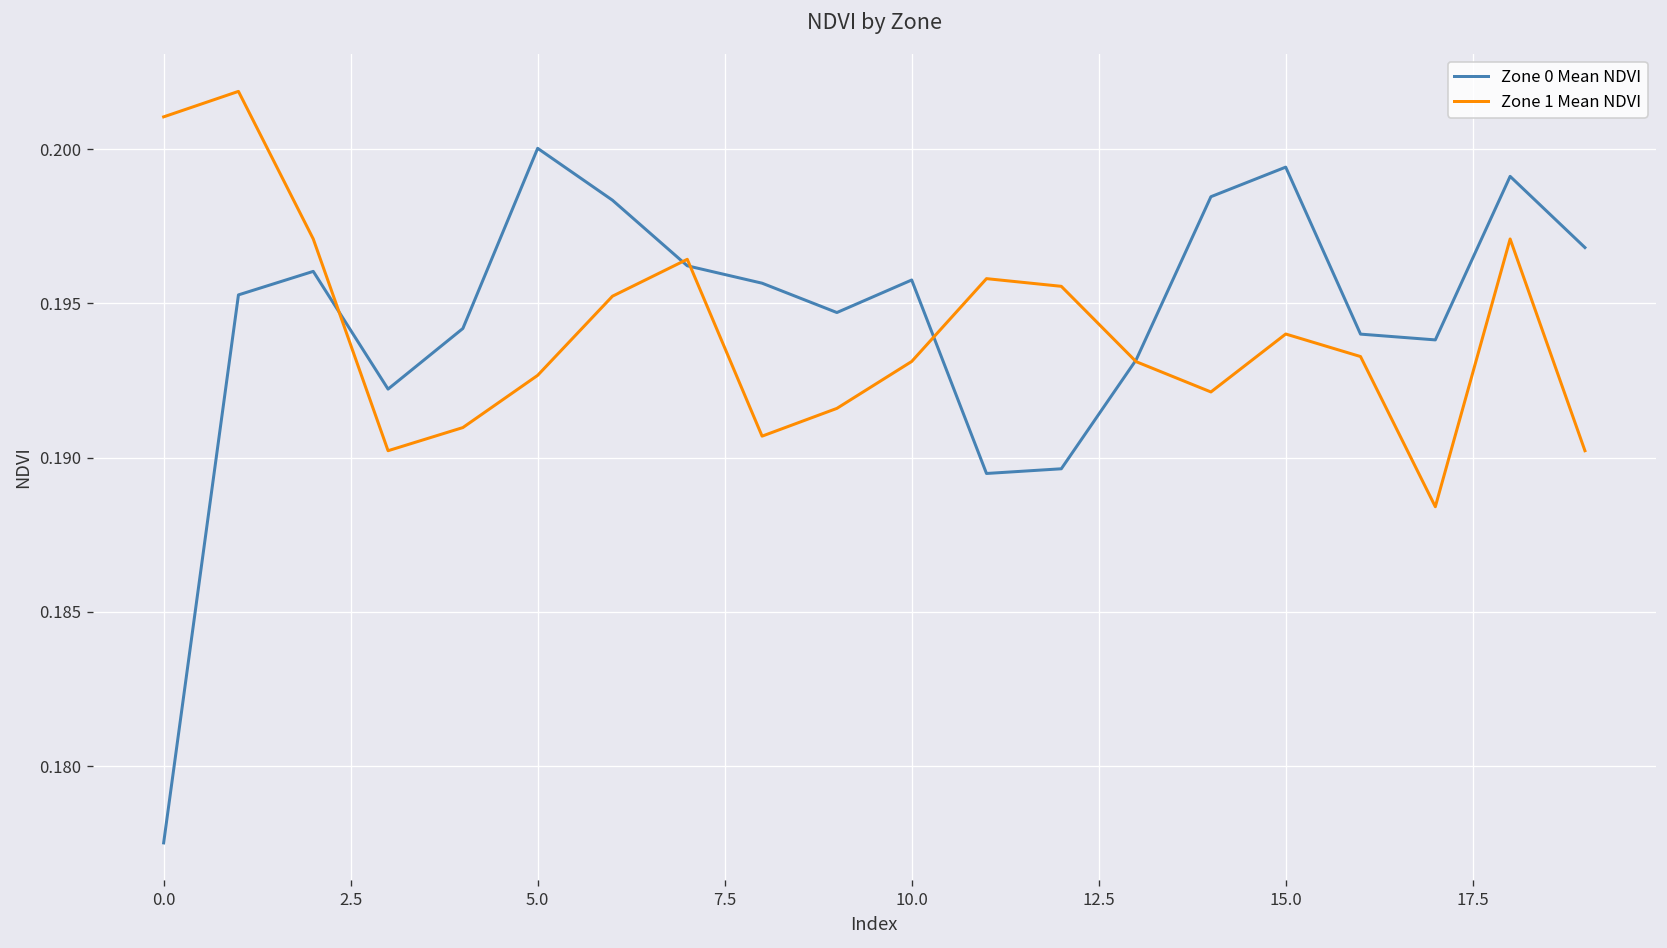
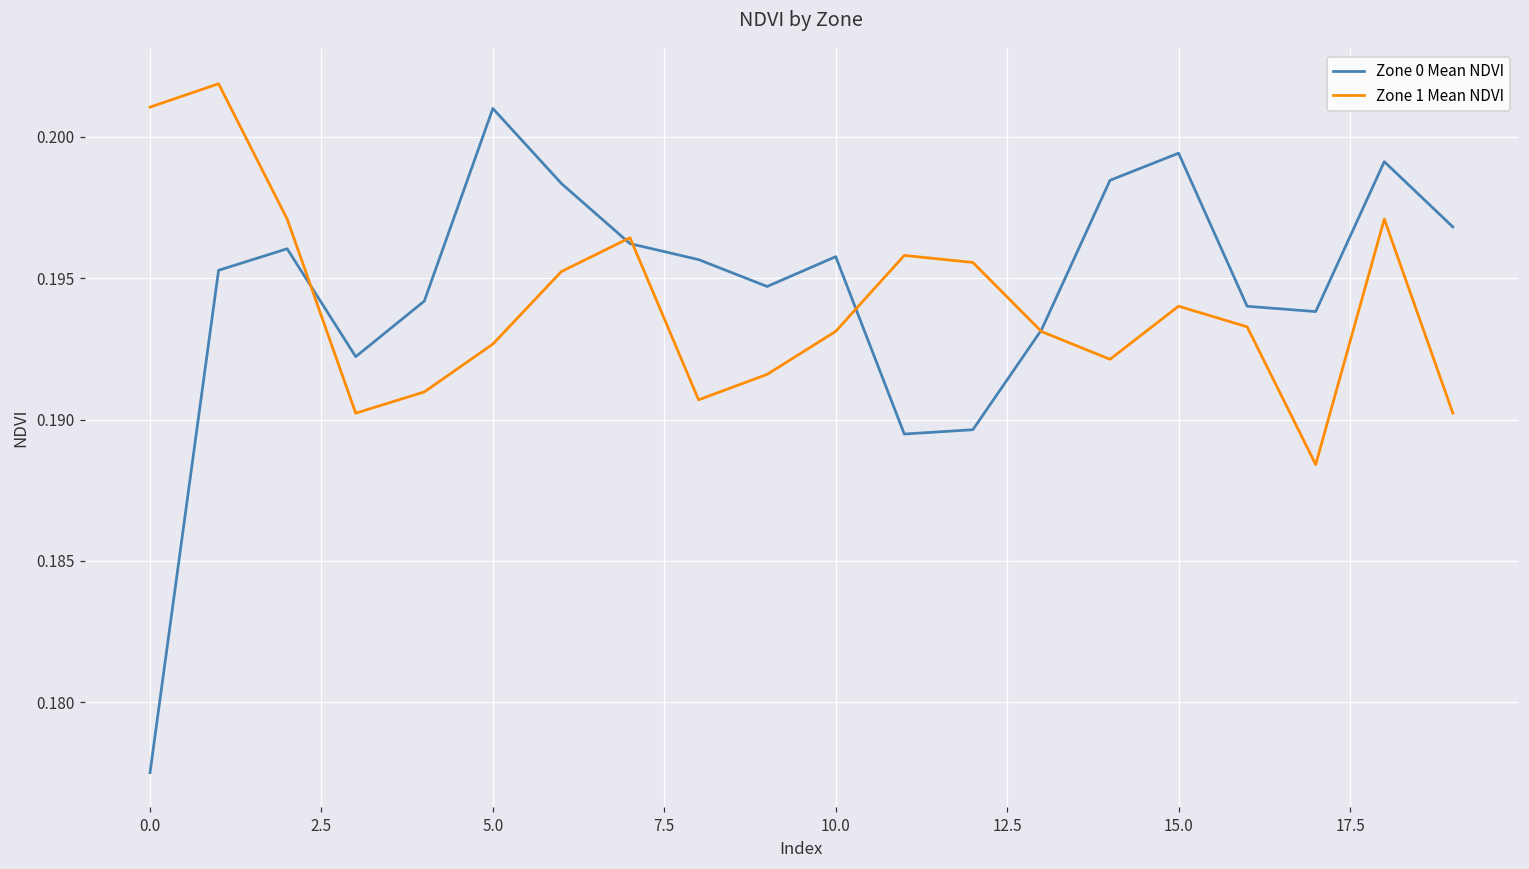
  {
    "Zone 0 Mean NDVI": {
      "0.0": 0.1775,
-     "5.0": 0.2000,
+     "5.0": 0.2010,
      "10.0": 0.1958,
      "15.0": 0.1994
    },
    "Zone 1 Mean NDVI": {
      "0.0": 0.2010,
      "5.0": 0.1927,
      "10.0": 0.1931,
      "15.0": 0.1940
    }
  }
